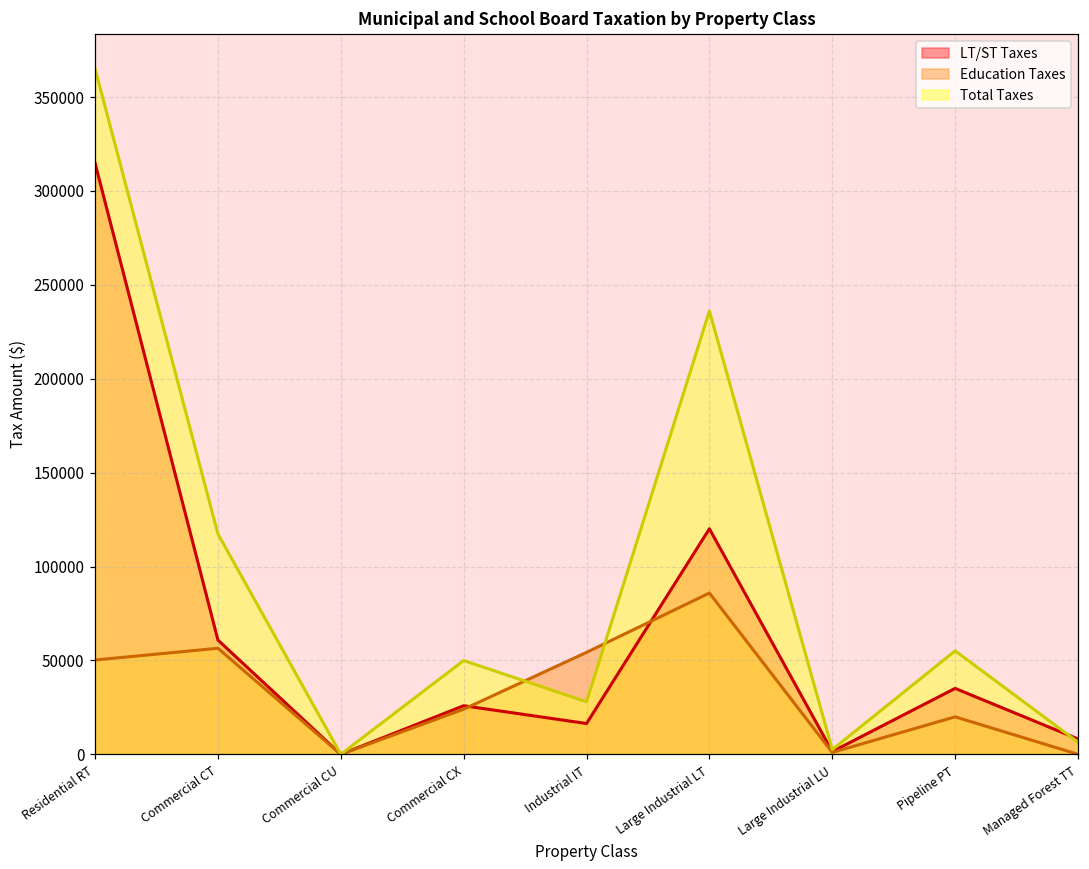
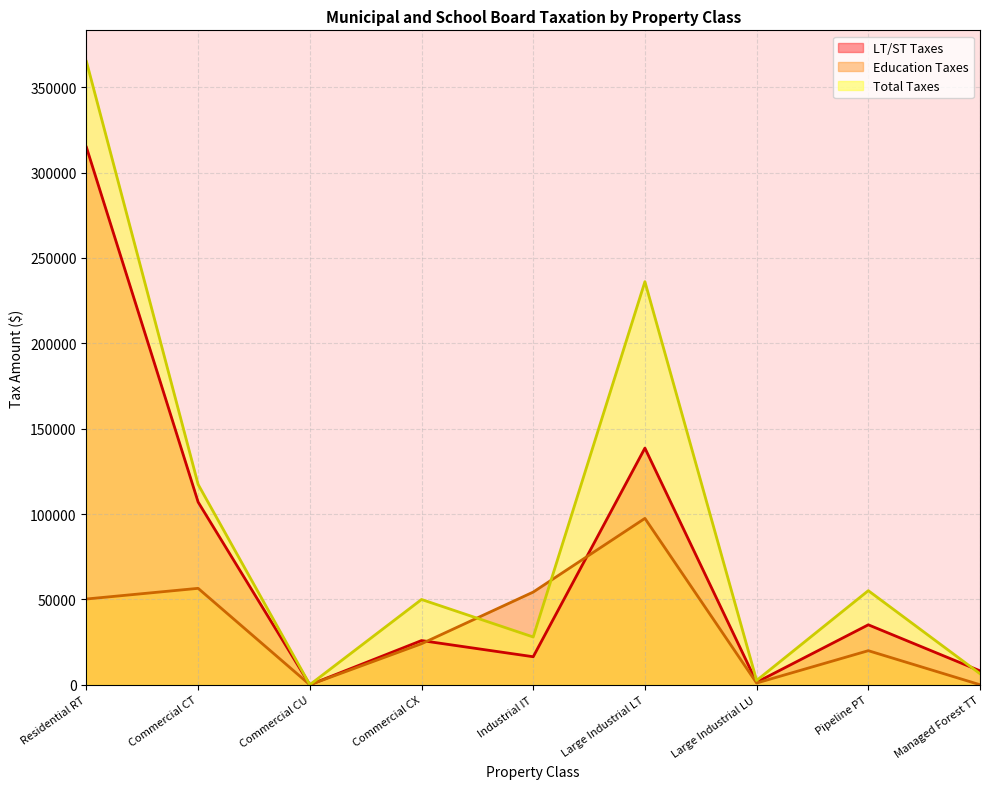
  {
    "LT/ST Taxes": {
      "Residential RT": 315000,
-     "Commercial CT": 61000,
+     "Commercial CT": 107000,
      "Commercial CX": 26000,
      "Industrial IT": 16000,
-     "Large Industrial LT": 120000,
+     "Large Industrial LT": 139000,
      "Pipeline PT": 35000,
      "Managed Forest TT": 8000
    },
    "Education Taxes": {
      "Residential RT": 50000,
      "Commercial CT": 57000,
      "Commercial CX": 24000,
      "Industrial IT": 54000,
-     "Large Industrial LT": 86000,
+     "Large Industrial LT": 97000,
      "Pipeline PT": 20000,
      "Managed Forest TT": 0
    },
    "Total Taxes": {
      "Residential RT": 365000,
      "Commercial CT": 117000,
      "Commercial CX": 50000,
      "Industrial IT": 28000,
      "Large Industrial LT": 236000,
      "Pipeline PT": 55000,
      "Managed Forest TT": 7000
    }
  }
